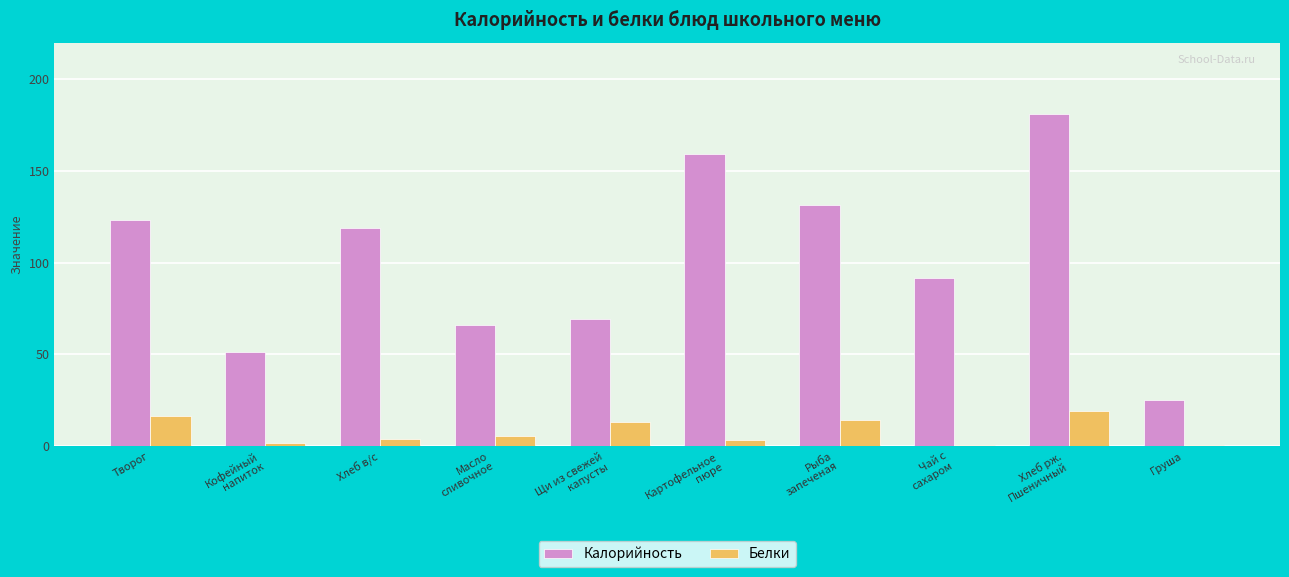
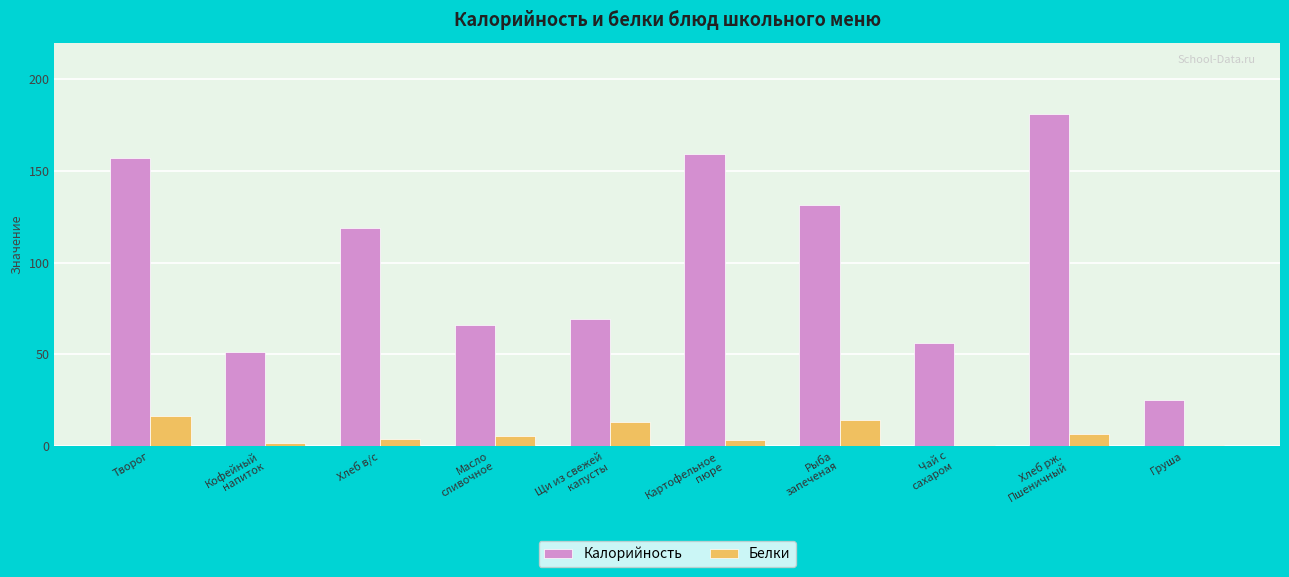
  {
    "Калорийность": {
-     "Творог": 123,
+     "Творог": 157,
      "Кофейный напиток": 51,
      "Хлеб в/с": 119,
      "Масло сливочное": 66,
      "Щи из свежей капусты": 69,
      "Картофельное пюре": 159,
      "Рыба запеченая": 131,
-     "Чай с сахаром": 92,
+     "Чай с сахаром": 56,
      "Хлеб рж. Пшеничный": 181,
      "Груша": 25
    },
    "Белки": {
      "Творог": 16,
      "Кофейный напиток": 1,
      "Хлеб в/с": 4,
      "Масло сливочное": 5,
      "Щи из свежей капусты": 13,
      "Картофельное пюре": 3,
      "Рыба запеченая": 14,
-     "Хлеб рж. Пшеничный": 19
+     "Хлеб рж. Пшеничный": 7
    }
  }
